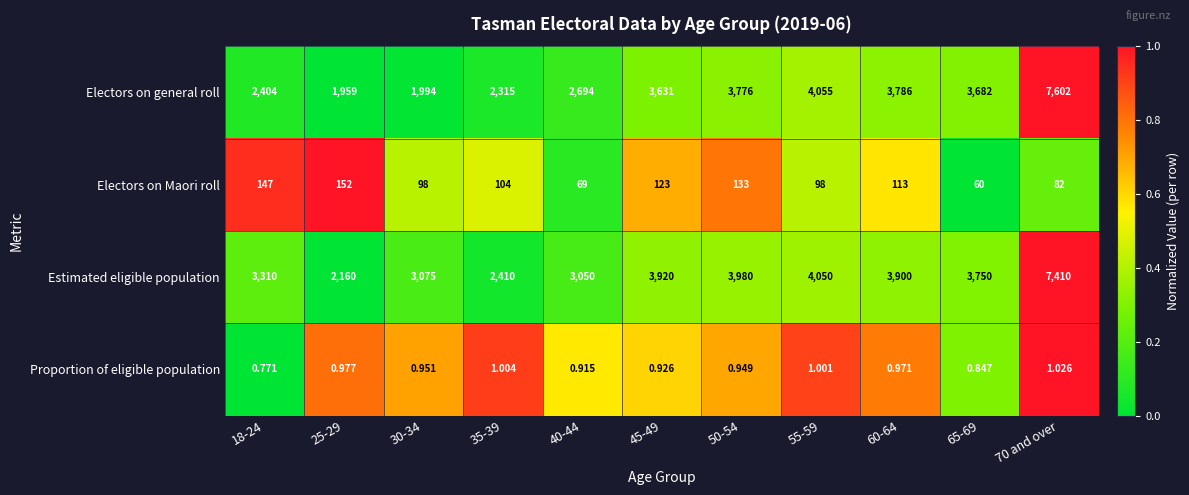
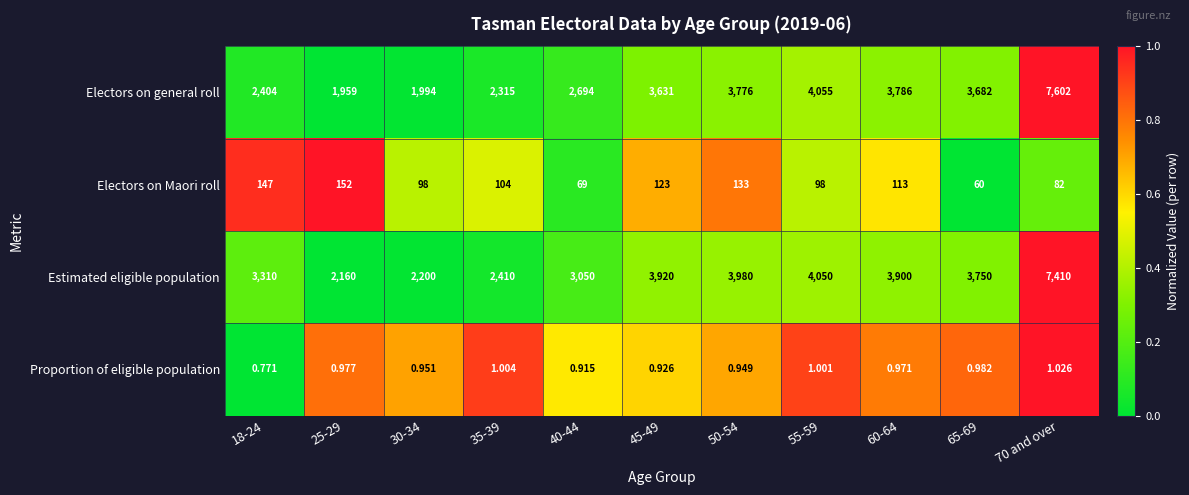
  {
    "Electors on general roll": {
      "18-24": "2,404",
      "25-29": "1,959",
      "30-34": "1,994",
      "35-39": "2,315",
      "40-44": "2,694",
      "45-49": "3,631",
      "50-54": "3,776",
      "55-59": "4,055",
      "60-64": "3,786",
      "65-69": "3,682",
      "70 and over": "7,602"
    },
    "Electors on Maori roll": {
      "18-24": "147",
      "25-29": "152",
      "30-34": "98",
      "35-39": "104",
      "40-44": "69",
      "45-49": "123",
      "50-54": "133",
      "55-59": "98",
      "60-64": "113",
      "65-69": "60",
      "70 and over": "82"
    },
    "Estimated eligible population": {
      "18-24": "3,310",
      "25-29": "2,160",
-     "30-34": "3,075",
+     "30-34": "2,200",
      "35-39": "2,410",
      "40-44": "3,050",
      "45-49": "3,920",
      "50-54": "3,980",
      "55-59": "4,050",
      "60-64": "3,900",
      "65-69": "3,750",
      "70 and over": "7,410"
    },
    "Proportion of eligible population": {
      "18-24": "0.771",
      "25-29": "0.977",
      "30-34": "0.951",
      "35-39": "1.004",
      "40-44": "0.915",
      "45-49": "0.926",
      "50-54": "0.949",
      "55-59": "1.001",
      "60-64": "0.971",
-     "65-69": "0.847",
+     "65-69": "0.982",
      "70 and over": "1.026"
    }
  }
